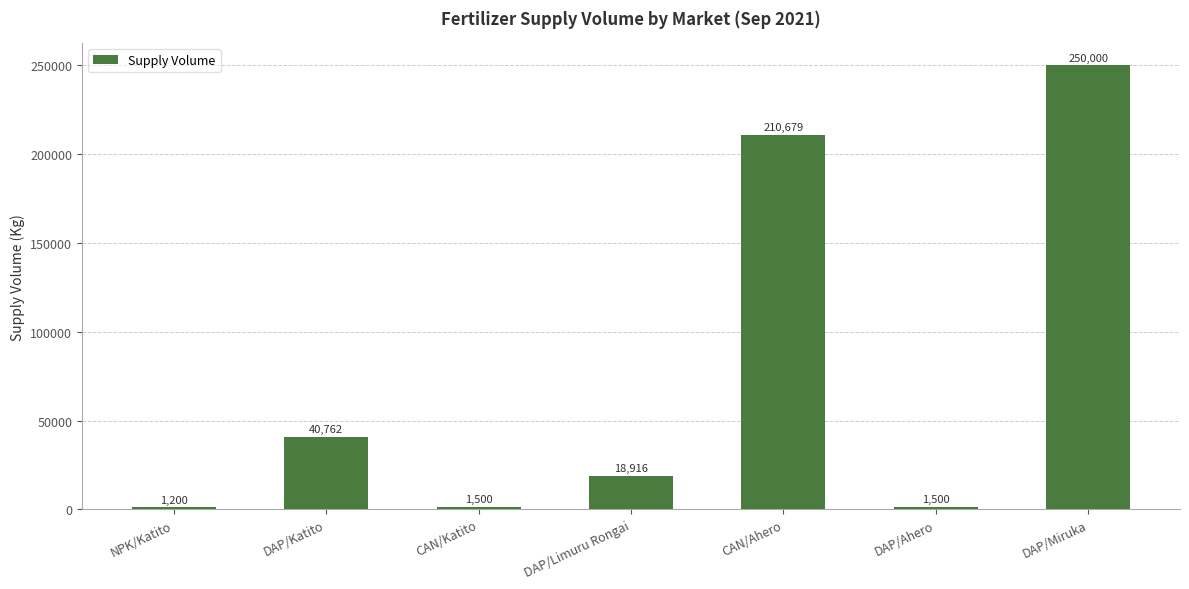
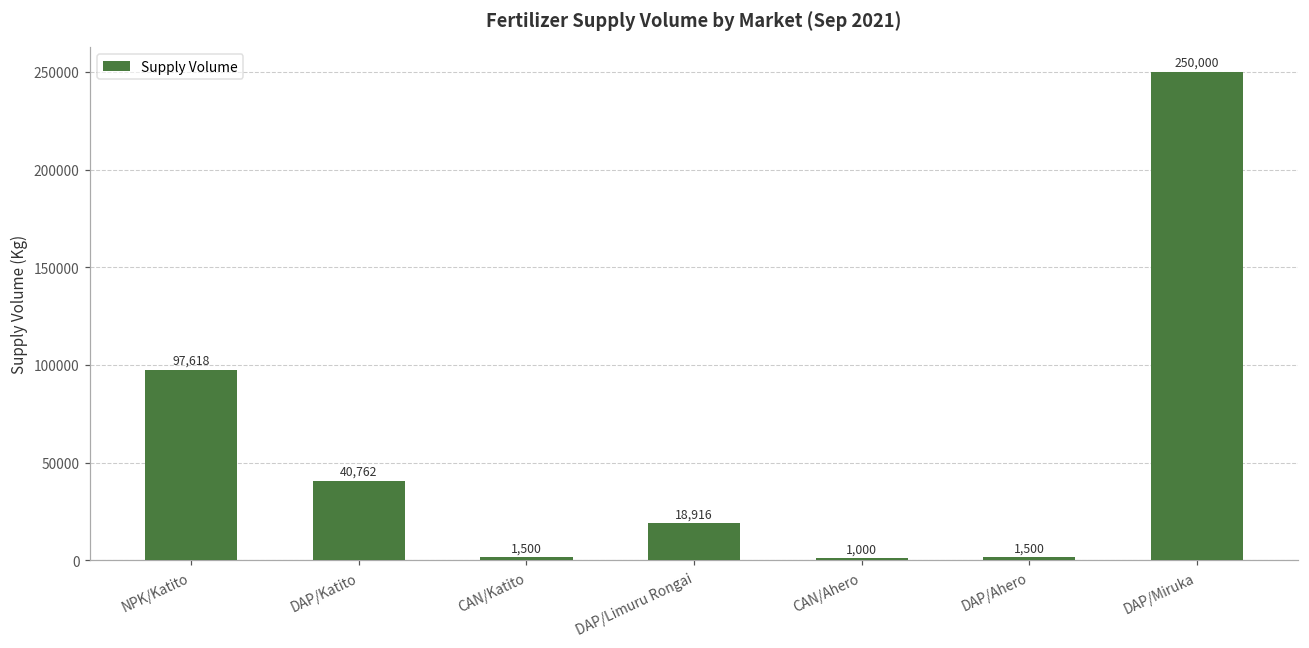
  {
-   "NPK/Katito": "1,200",
+   "NPK/Katito": "97,618",
    "DAP/Katito": "40,762",
    "CAN/Katito": "1,500",
    "DAP/Limuru Rongai": "18,916",
-   "CAN/Ahero": "210,679",
+   "CAN/Ahero": "1,000",
    "DAP/Ahero": "1,500",
    "DAP/Miruka": "250,000"
  }
